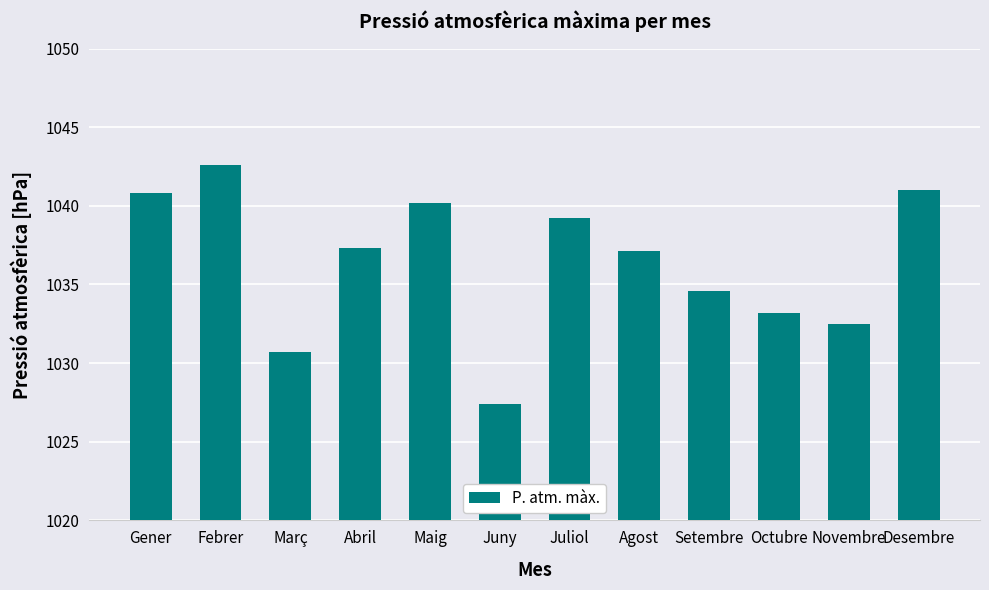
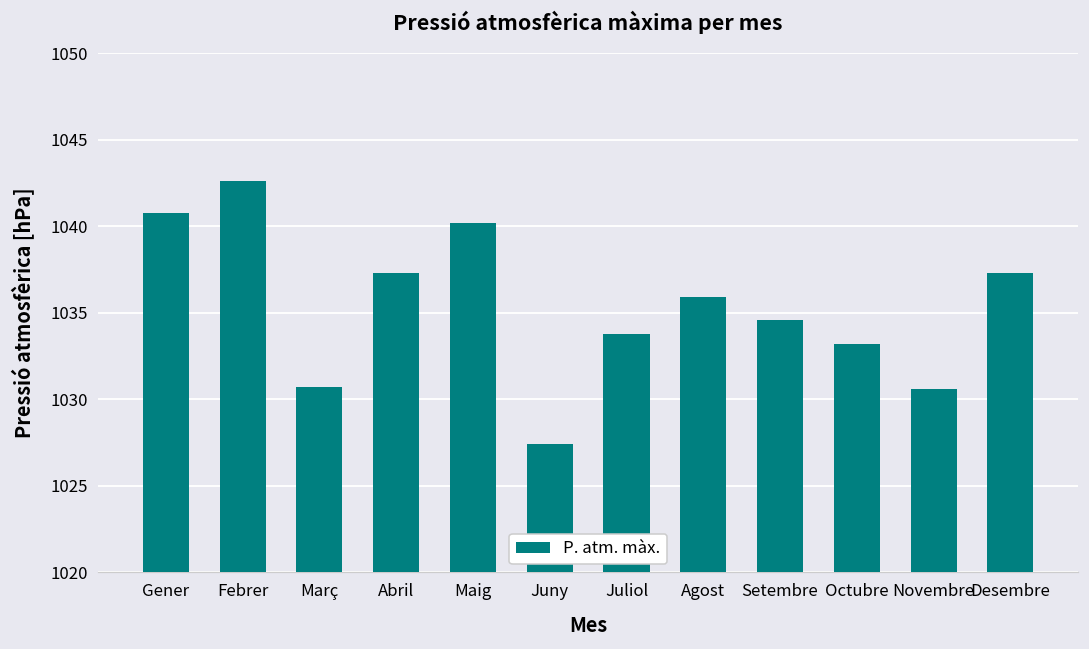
  {
    "Gener": 1040.8,
    "Febrer": 1042.6,
    "Març": 1030.7,
    "Abril": 1037.3,
    "Maig": 1040.2,
    "Juny": 1027.4,
-   "Juliol": 1039.2,
-   "Agost": 1037.1,
+   "Juliol": 1033.8,
+   "Agost": 1035.9,
    "Setembre": 1034.6,
    "Octubre": 1033.2,
-   "Novembre": 1032.5,
-   "Desembre": 1041.0
+   "Novembre": 1030.6,
+   "Desembre": 1037.3
  }
